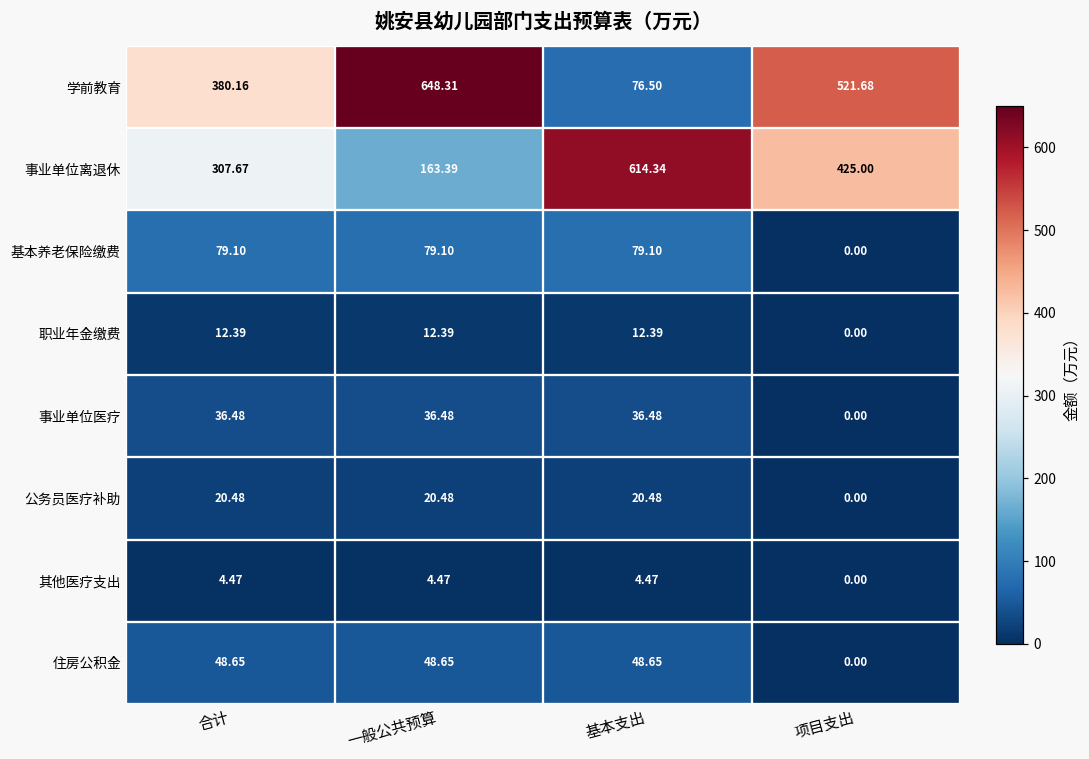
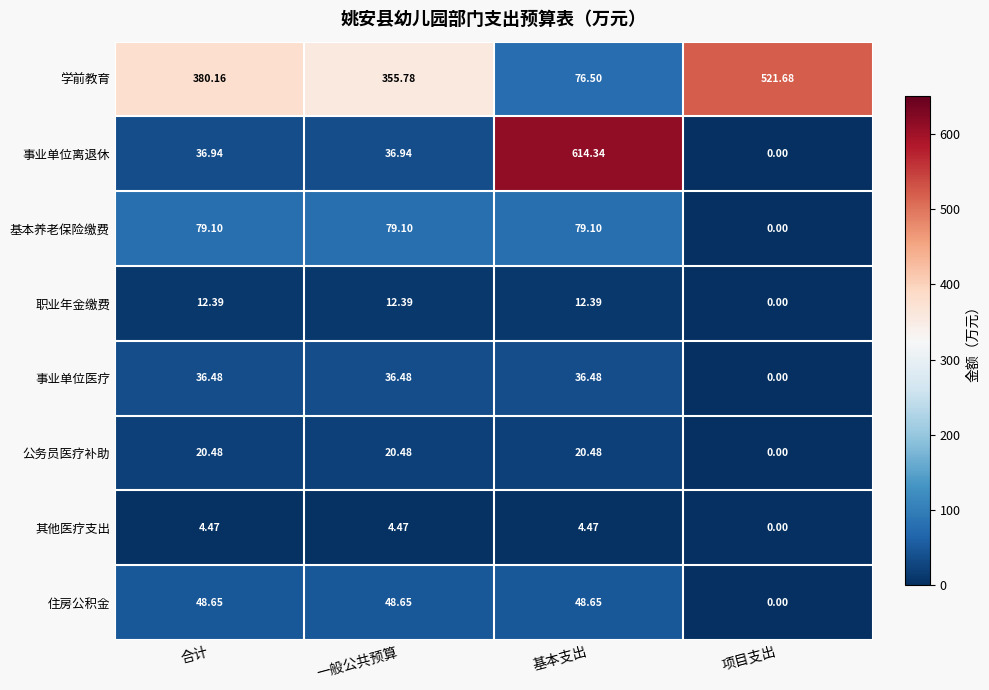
  {
    "学前教育": {
      "合计": 380.16,
-     "一般公共预算": 648.31,
+     "一般公共预算": 355.78,
      "基本支出": 76.50,
      "项目支出": 521.68
    },
    "事业单位离退休": {
-     "合计": 307.67,
-     "一般公共预算": 163.39,
+     "合计": 36.94,
+     "一般公共预算": 36.94,
      "基本支出": 614.34,
-     "项目支出": 425.00
+     "项目支出": 0.00
    },
    "基本养老保险缴费": {
      "合计": 79.10,
      "一般公共预算": 79.10,
      "基本支出": 79.10,
      "项目支出": 0.00
    },
    "职业年金缴费": {
      "合计": 12.39,
      "一般公共预算": 12.39,
      "基本支出": 12.39,
      "项目支出": 0.00
    },
    "事业单位医疗": {
      "合计": 36.48,
      "一般公共预算": 36.48,
      "基本支出": 36.48,
      "项目支出": 0.00
    },
    "公务员医疗补助": {
      "合计": 20.48,
      "一般公共预算": 20.48,
      "基本支出": 20.48,
      "项目支出": 0.00
    },
    "其他医疗支出": {
      "合计": 4.47,
      "一般公共预算": 4.47,
      "基本支出": 4.47,
      "项目支出": 0.00
    },
    "住房公积金": {
      "合计": 48.65,
      "一般公共预算": 48.65,
      "基本支出": 48.65,
      "项目支出": 0.00
    }
  }
